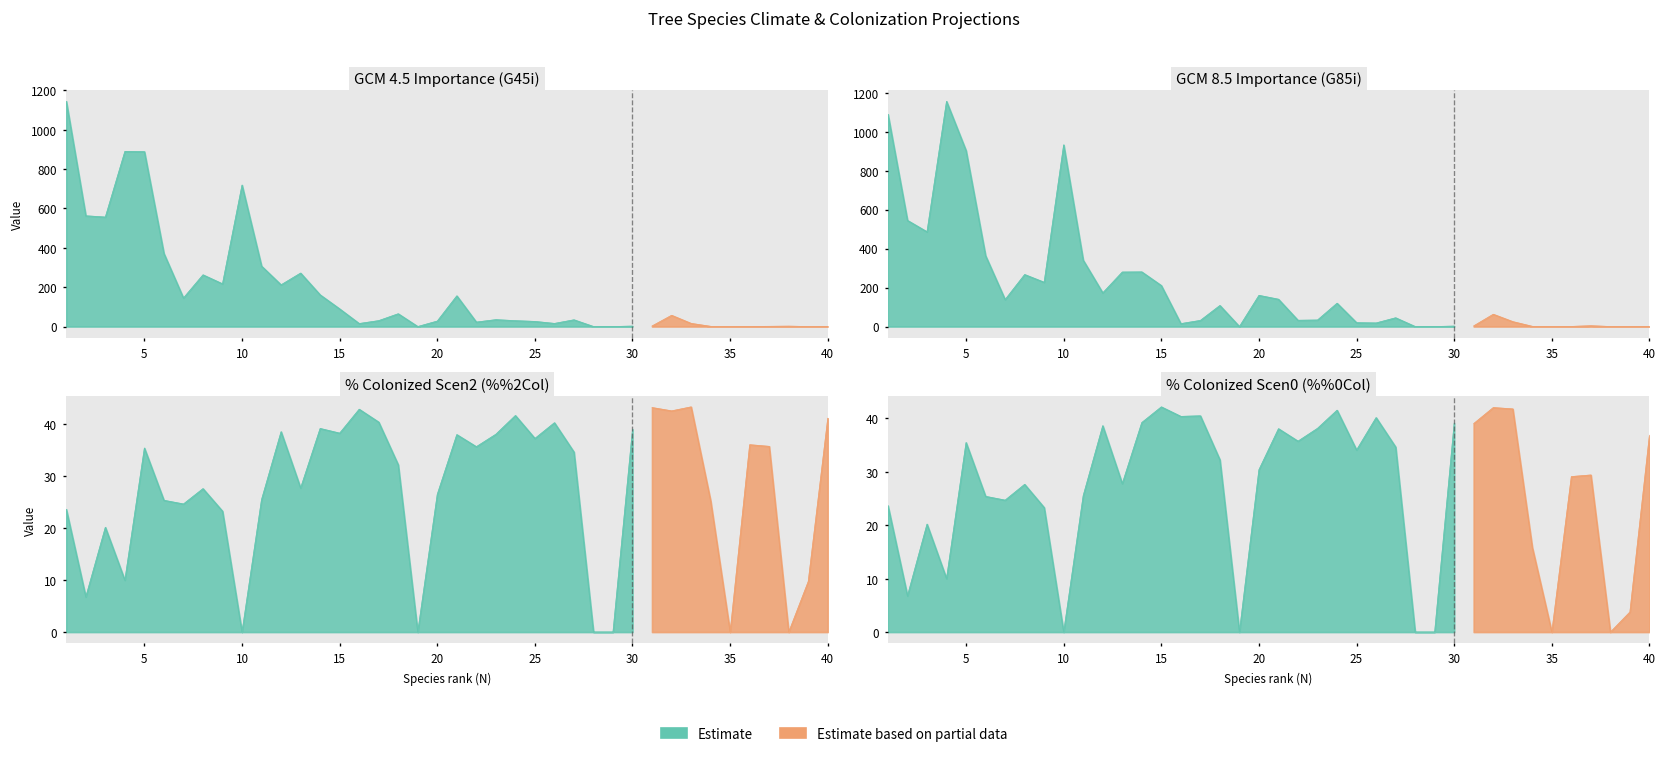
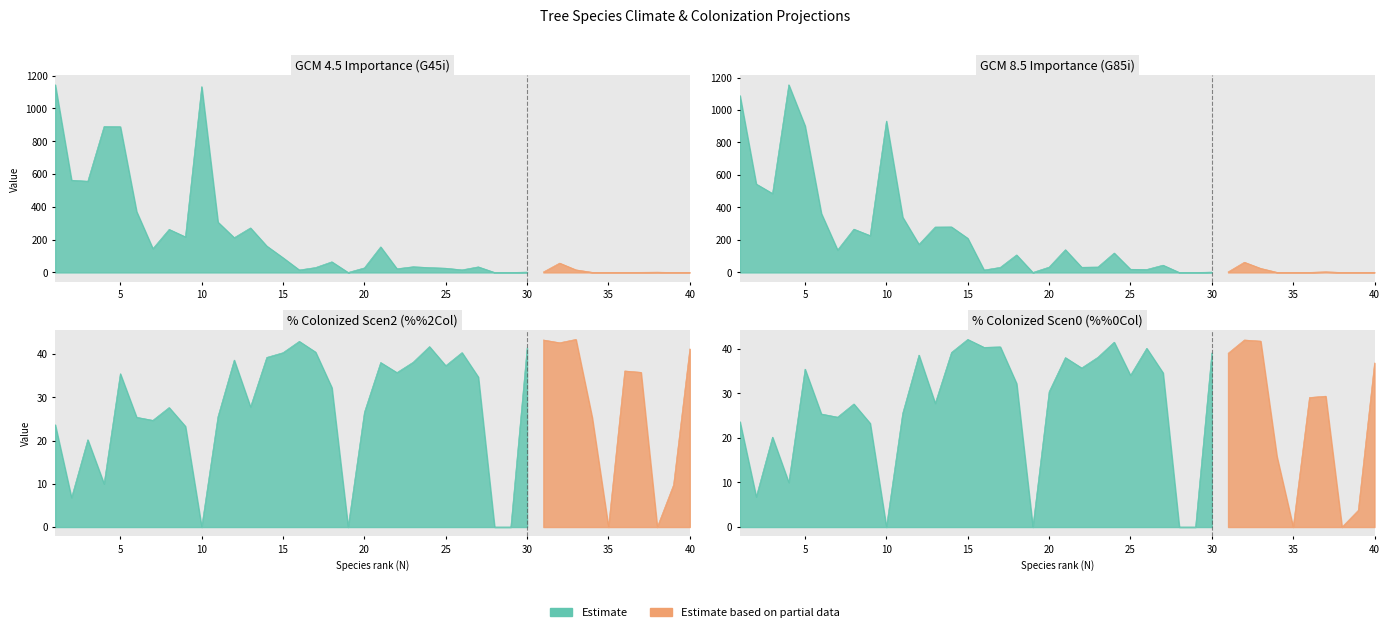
  {
    "GCM 4.5 Importance (G45i)": {
      "Estimate": {
        "5": 890,
-       "10": 720,
+       "10": 1130,
        "15": 90,
        "20": 30,
        "25": 30,
        "30": 0
      },
      "Estimate based on partial data": {
        "35": 0,
        "40": 0
      }
    },
    "GCM 8.5 Importance (G85i)": {
      "Estimate": {
        "5": 900,
        "10": 930,
        "15": 210,
-       "20": 160,
+       "20": 30,
        "25": 20,
        "30": 0
      },
      "Estimate based on partial data": {
        "35": 0,
        "40": 0
      }
    },
    "% Colonized Scen2 (%%2Col)": {
      "Estimate": {
        "5": 35,
        "10": 0,
-       "15": 38,
+       "15": 40,
        "20": 27,
        "25": 37,
-       "30": 39
+       "30": 41
      },
      "Estimate based on partial data": {
        "35": 0,
        "40": 41
      }
    },
    "% Colonized Scen0 (%%0Col)": {
      "Estimate": {
        "5": 35,
        "10": 0,
        "15": 42,
        "20": 30,
        "25": 34,
        "30": 39
      },
      "Estimate based on partial data": {
        "35": 0,
        "40": 37
      }
    }
  }
